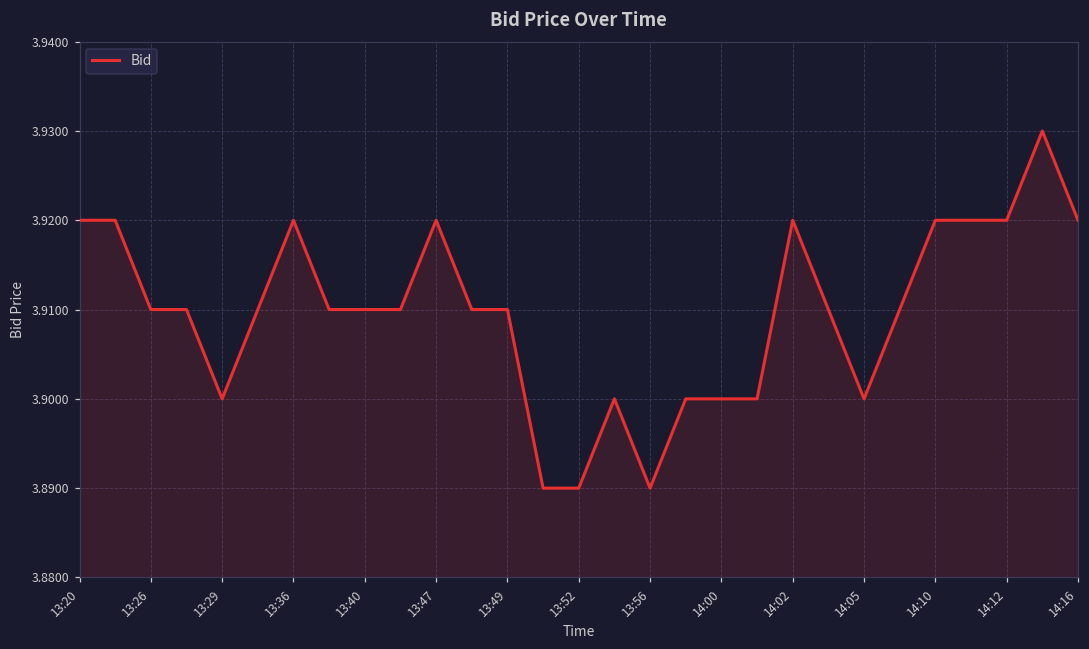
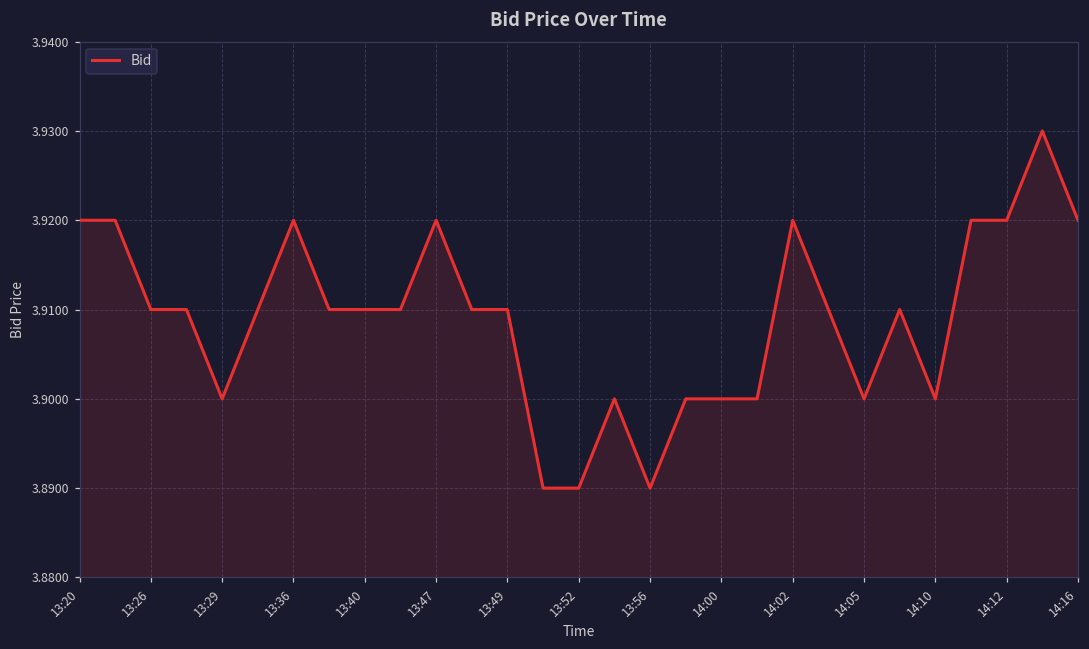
  {
    "13:20": 3.92,
    "13:26": 3.91,
    "13:29": 3.90,
    "13:36": 3.92,
    "13:40": 3.91,
    "13:47": 3.92,
    "13:49": 3.91,
    "13:52": 3.89,
    "13:56": 3.89,
    "14:00": 3.90,
    "14:02": 3.92,
    "14:05": 3.90,
-   "14:10": 3.92,
+   "14:10": 3.90,
    "14:12": 3.92,
    "14:16": 3.92
  }
